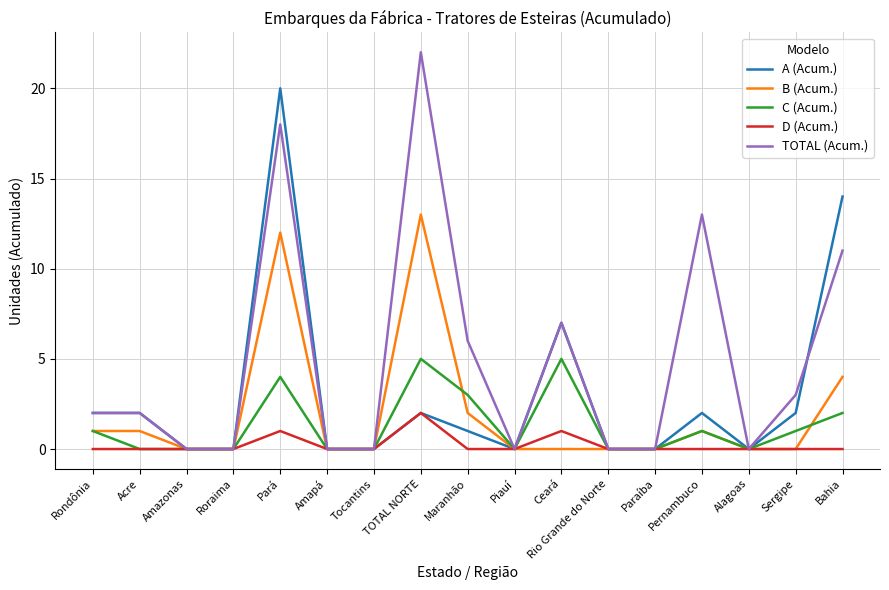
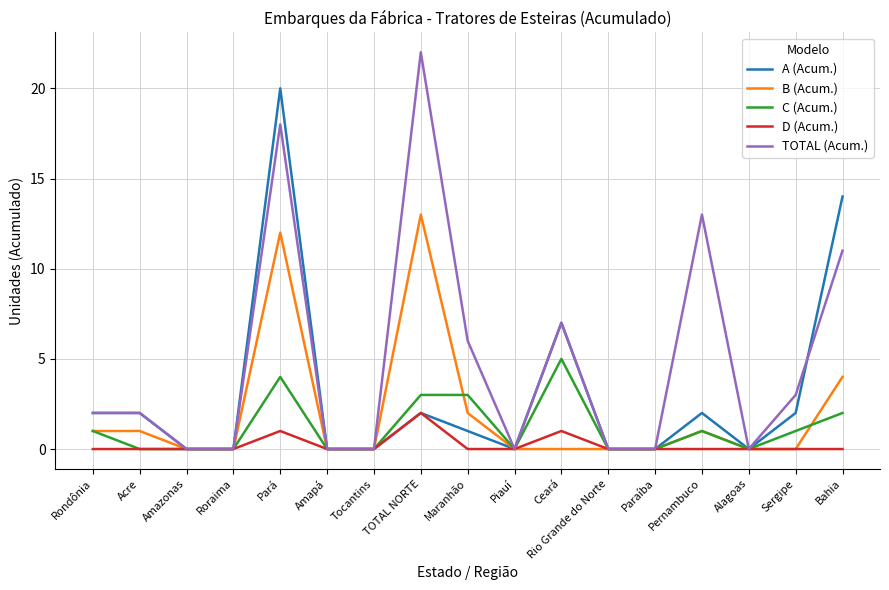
  {
    "A (Acum.)": {
      "Pará": 20,
      "Maranhão": 1,
      "Pernambuco": 2,
      "Sergipe": 2,
      "Bahia": 14
    },
    "B (Acum.)": {
      "Acre": 1,
      "Pará": 12,
      "TOTAL NORTE": 13,
      "Maranhão": 2,
      "Ceará": 0,
      "Bahia": 4
    },
    "C (Acum.)": {
      "Pará": 4,
-     "TOTAL NORTE": 5,
+     "TOTAL NORTE": 3,
      "Maranhão": 3,
      "Ceará": 5,
      "Sergipe": 1,
      "Bahia": 2
    },
    "D (Acum.)": {
      "Rondônia": 0,
      "Pará": 1,
      "Maranhão": 0,
      "Ceará": 1,
      "Pernambuco": 0,
      "Bahia": 0
    },
    "TOTAL (Acum.)": {
      "Pará": 18,
      "TOTAL NORTE": 22,
      "Maranhão": 6,
      "Pernambuco": 13,
      "Sergipe": 3,
      "Bahia": 11
    }
  }
